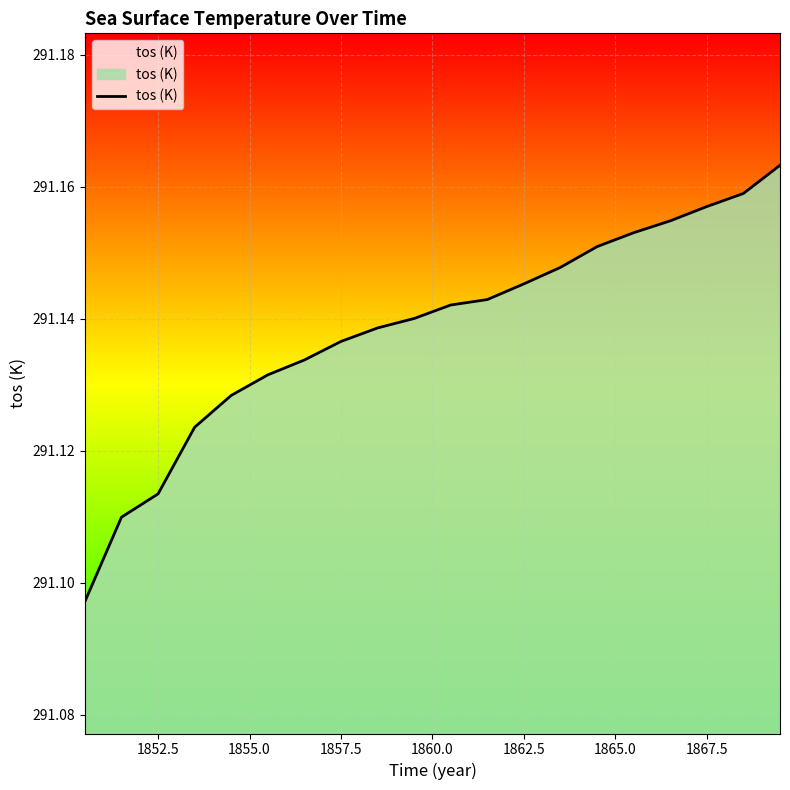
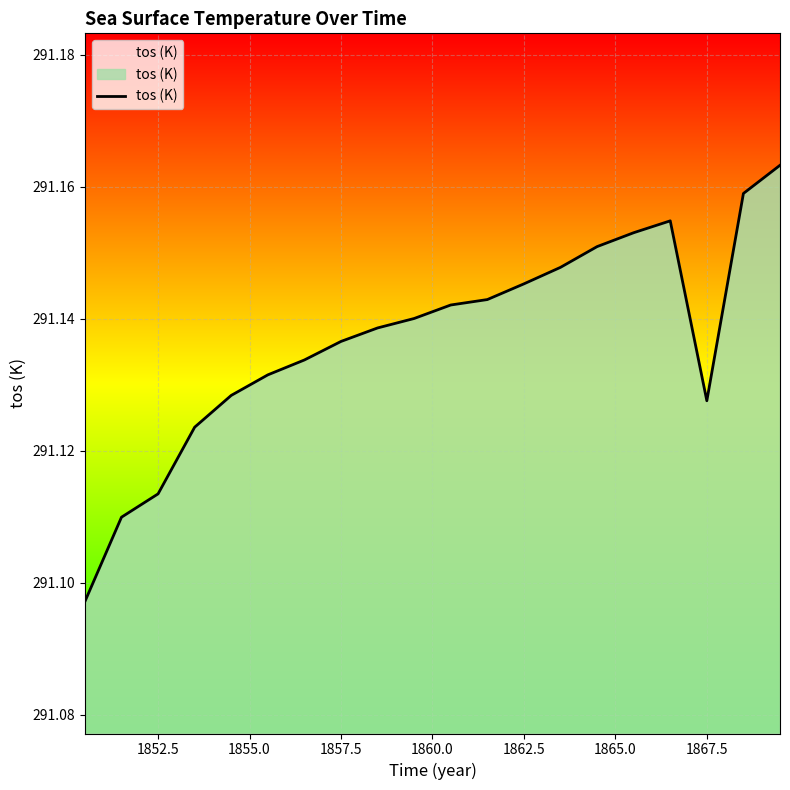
  {
    "1852.5": 291.113,
    "1857.5": 291.137,
    "1862.5": 291.145,
-   "1867.5": 291.157
+   "1867.5": 291.128
  }
